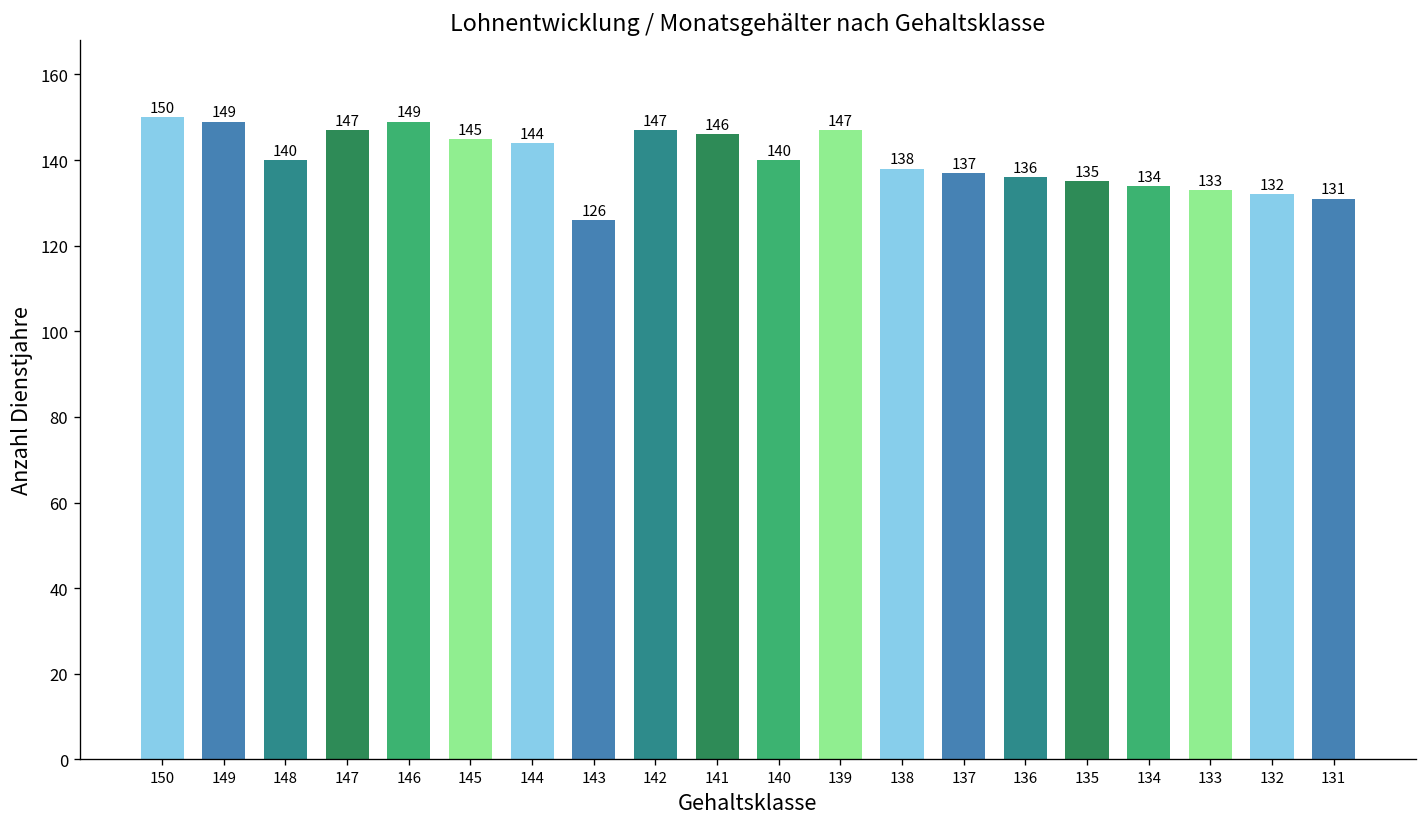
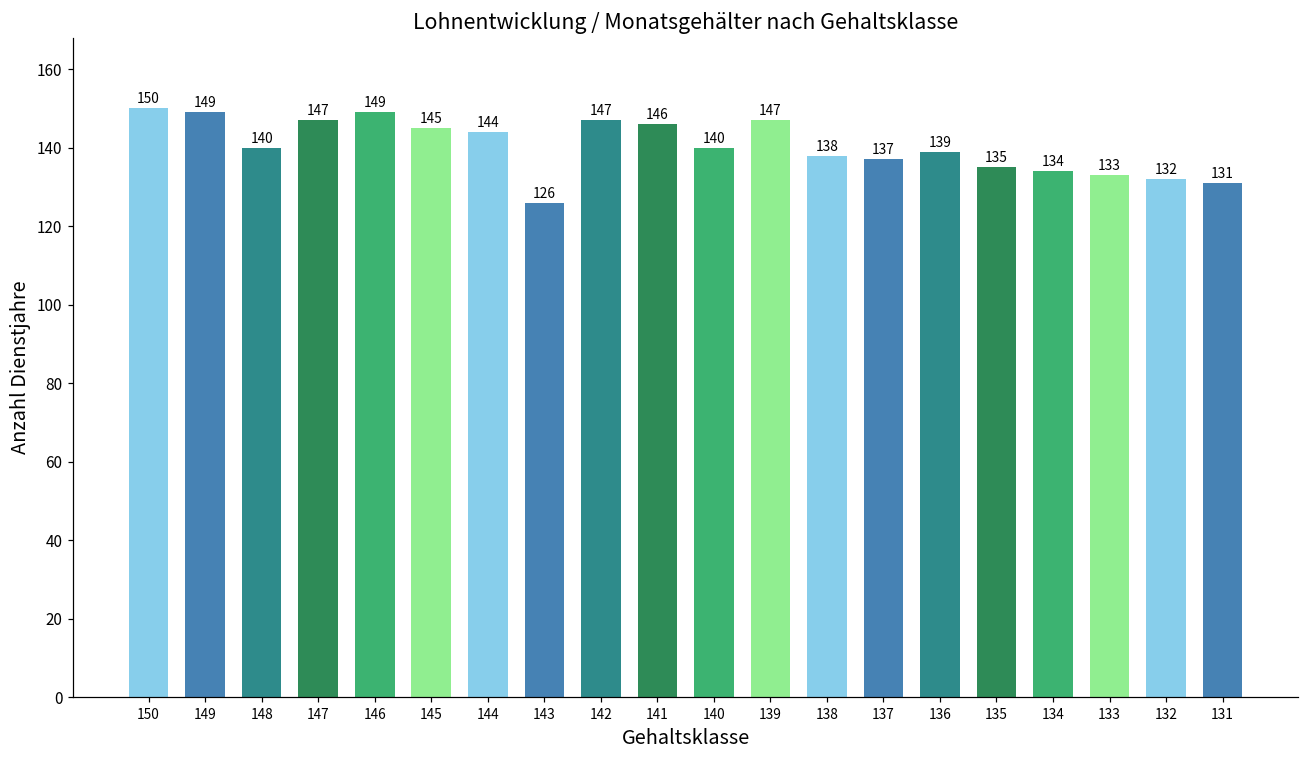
  {
    "150": 150,
    "149": 149,
    "148": 140,
    "147": 147,
    "146": 149,
    "145": 145,
    "144": 144,
    "143": 126,
    "142": 147,
    "141": 146,
    "140": 140,
    "139": 147,
    "138": 138,
    "137": 137,
-   "136": 136,
+   "136": 139,
    "135": 135,
    "134": 134,
    "133": 133,
    "132": 132,
    "131": 131
  }
